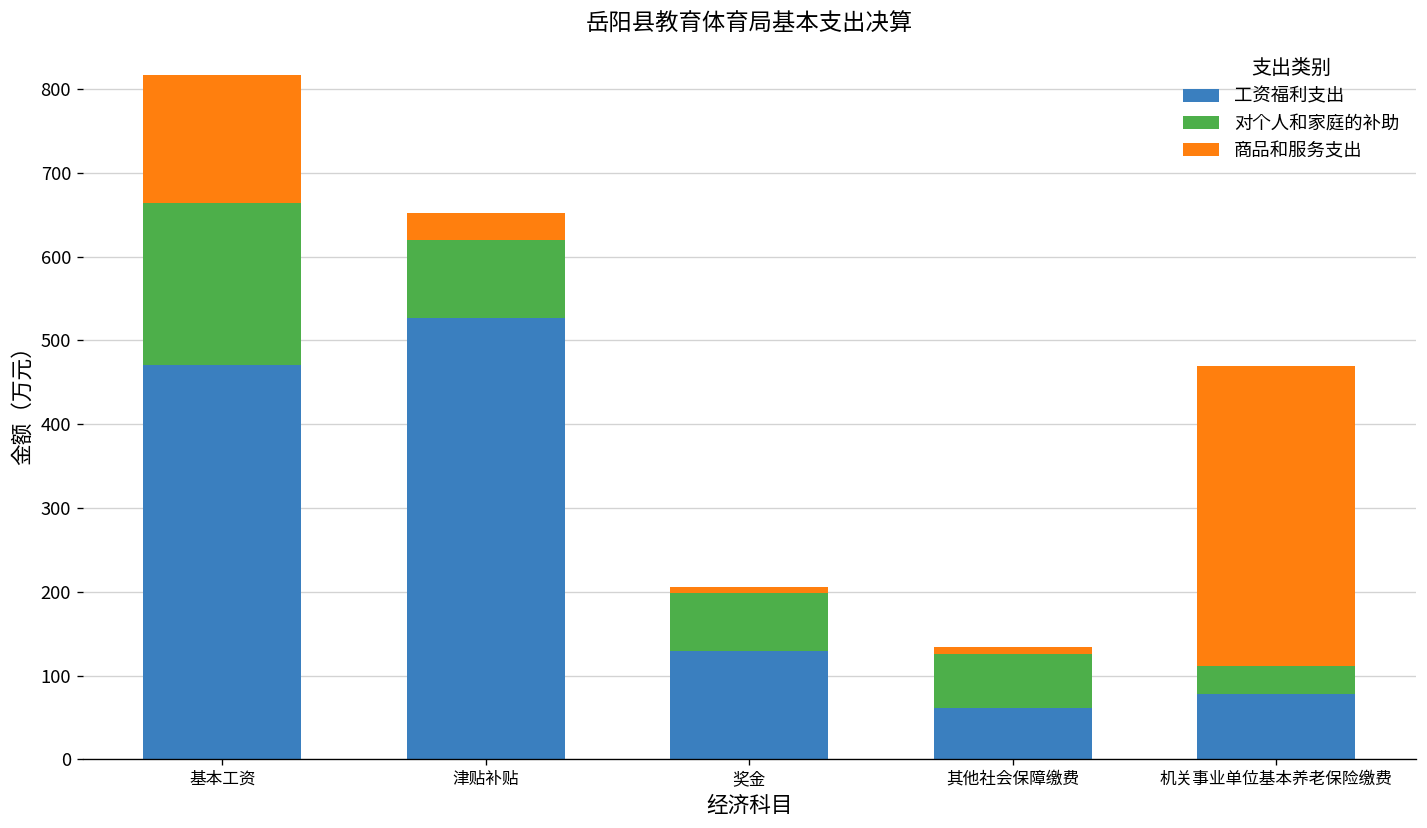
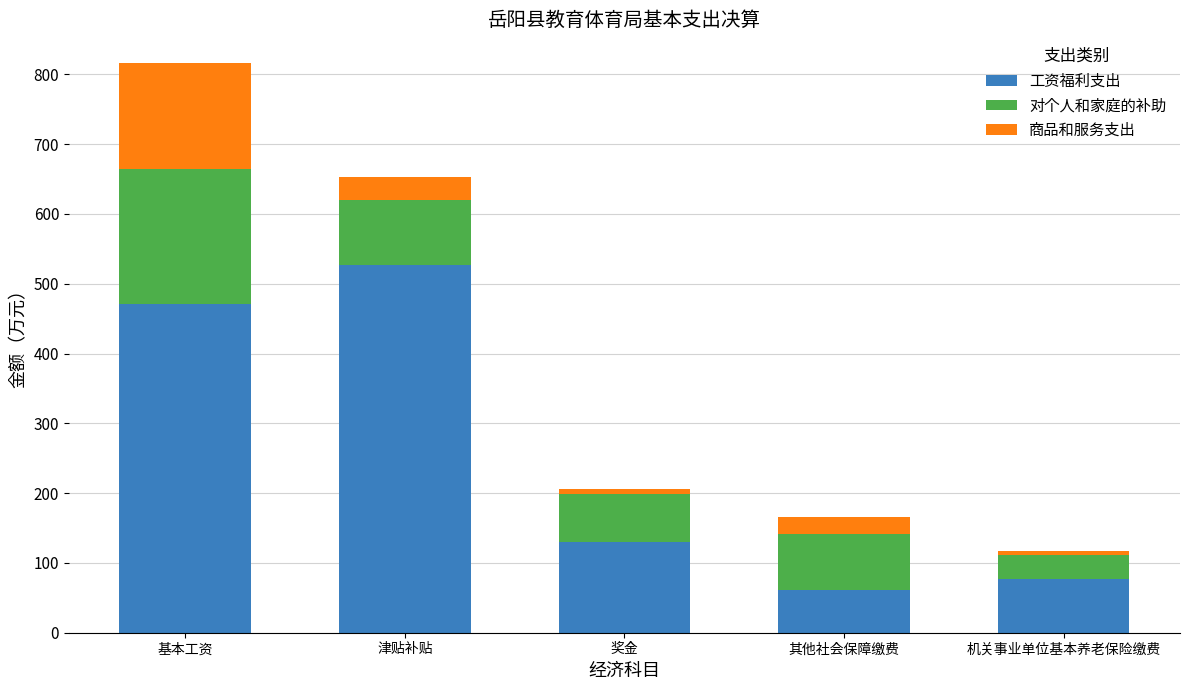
  {
    "工资福利支出": {
      "基本工资": 470,
      "津贴补贴": 530,
      "奖金": 130,
      "其他社会保障缴费": 60,
      "机关事业单位基本养老保险缴费": 80
    },
    "对个人和家庭的补助": {
      "基本工资": 190,
      "津贴补贴": 90,
      "奖金": 70,
-     "其他社会保障缴费": 60,
+     "其他社会保障缴费": 80,
      "机关事业单位基本养老保险缴费": 30
    },
    "商品和服务支出": {
      "基本工资": 150,
      "津贴补贴": 30,
      "奖金": 10,
-     "其他社会保障缴费": 10,
-     "机关事业单位基本养老保险缴费": 360
+     "其他社会保障缴费": 20,
+     "机关事业单位基本养老保险缴费": 10
    }
  }
